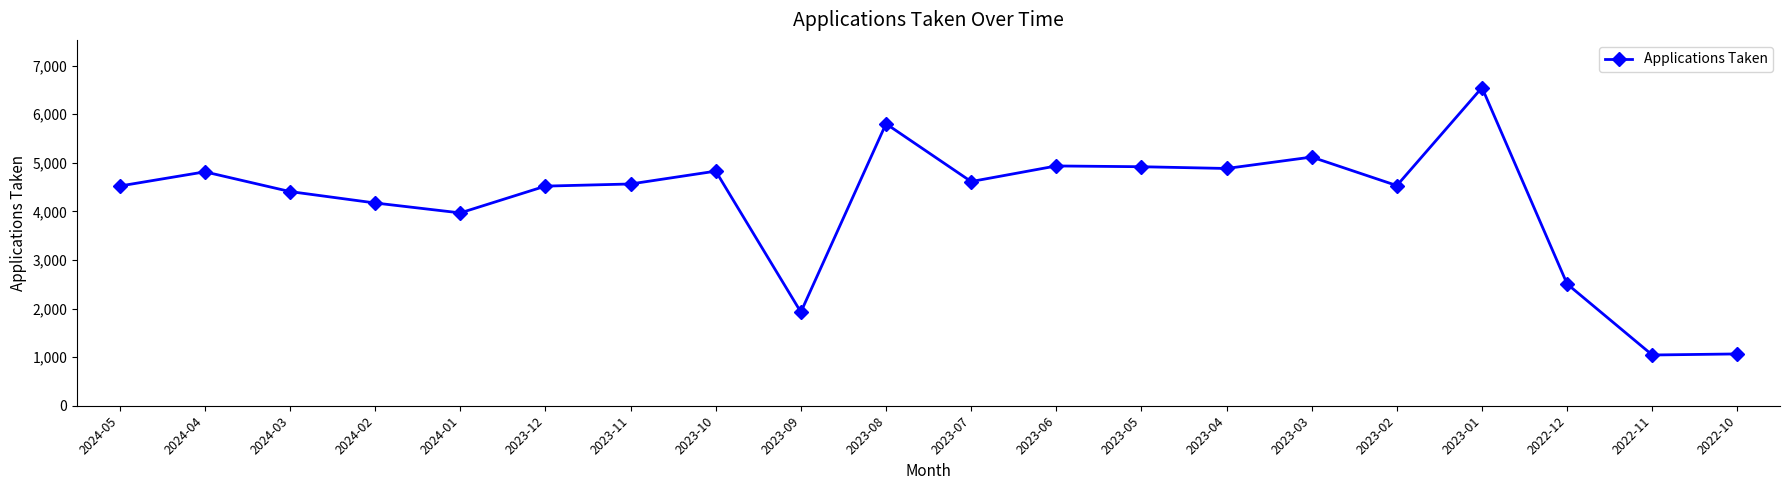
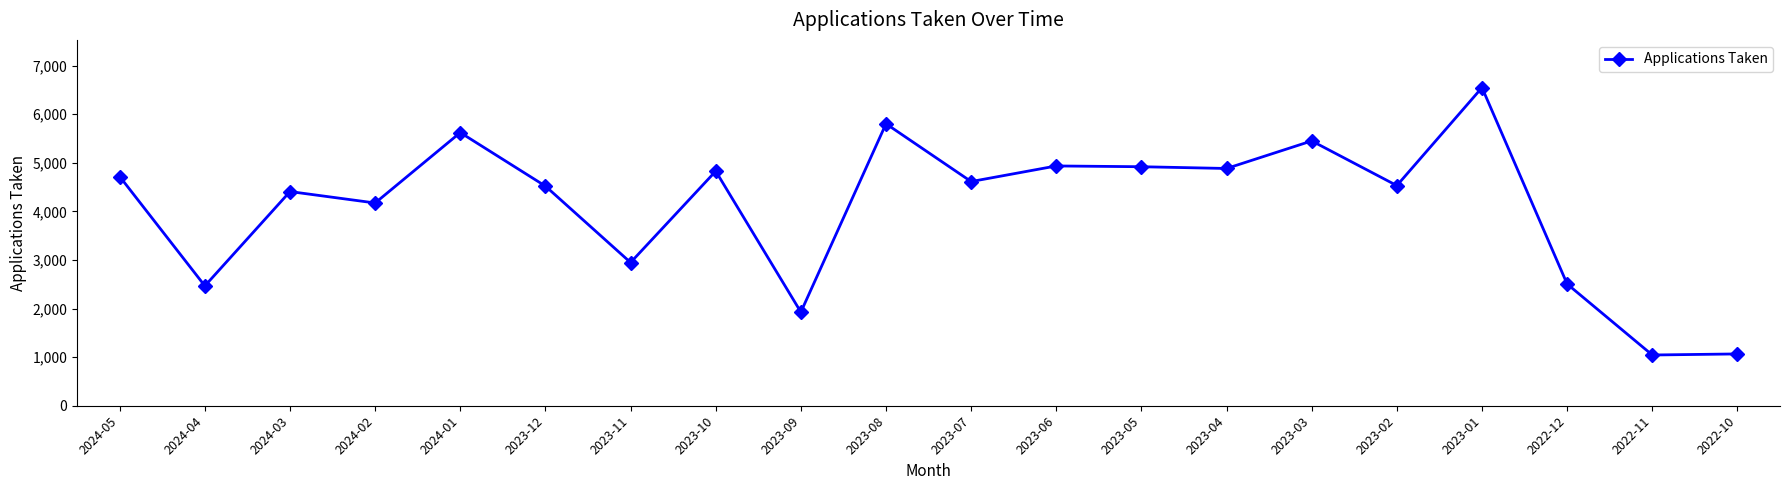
  {
-   "2024-05": "4,500",
-   "2024-04": "4,800",
+   "2024-05": "4,700",
+   "2024-04": "2,500",
    "2024-03": "4,400",
    "2024-02": "4,200",
-   "2024-01": "4,000",
+   "2024-01": "5,600",
    "2023-12": "4,500",
-   "2023-11": "4,600",
+   "2023-11": "2,900",
    "2023-10": "4,800",
    "2023-09": "1,900",
    "2023-08": "5,800",
    "2023-07": "4,600",
    "2023-06": "4,900",
    "2023-05": "4,900",
    "2023-04": "4,900",
-   "2023-03": "5,100",
+   "2023-03": "5,400",
    "2023-02": "4,500",
    "2023-01": "6,500",
    "2022-12": "2,500",
    "2022-11": "1,000",
    "2022-10": "1,100"
  }
